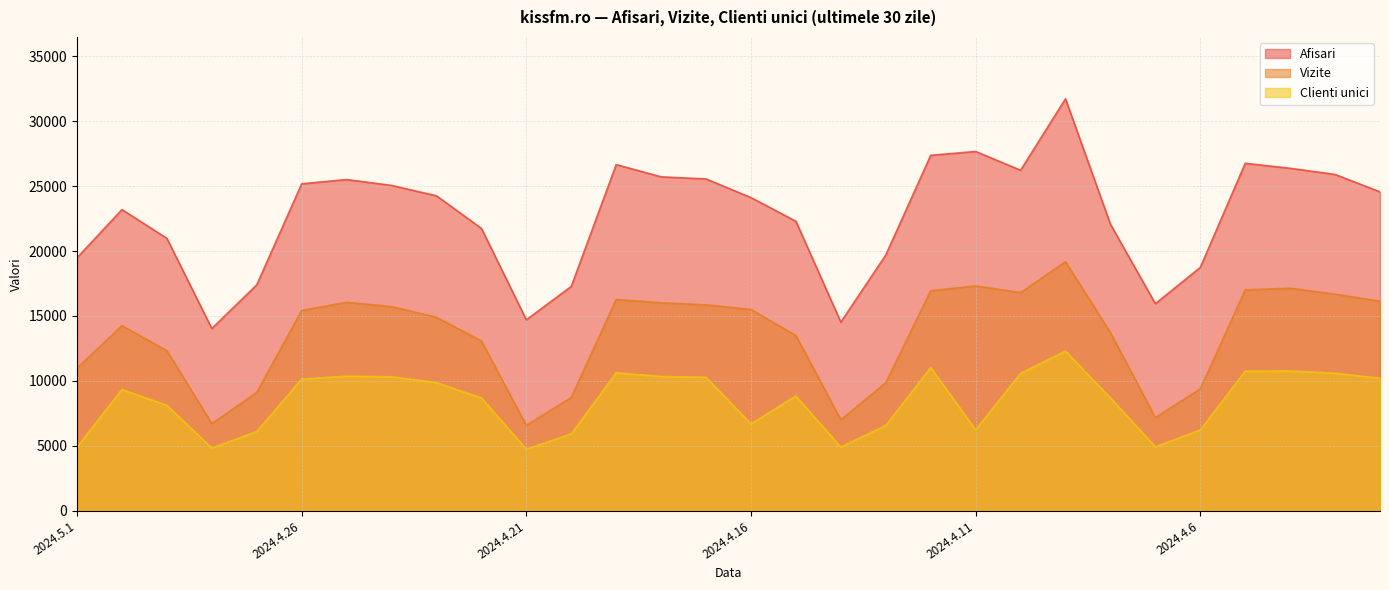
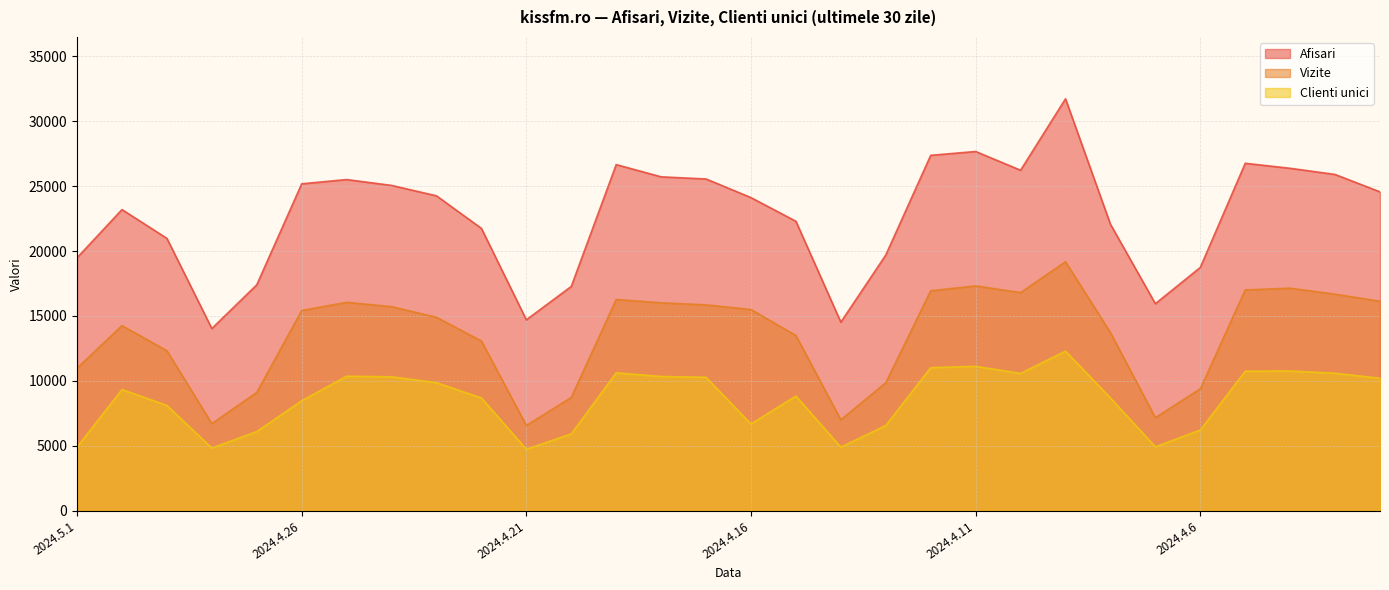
  {
    "Clienti unici": {
      "2024.5.1": 4900,
-     "2024.4.26": 10100,
+     "2024.4.26": 8500,
      "2024.4.21": 4700,
      "2024.4.16": 6700,
-     "2024.4.11": 6200,
+     "2024.4.11": 11100,
      "2024.4.6": 6200
    }
  }
